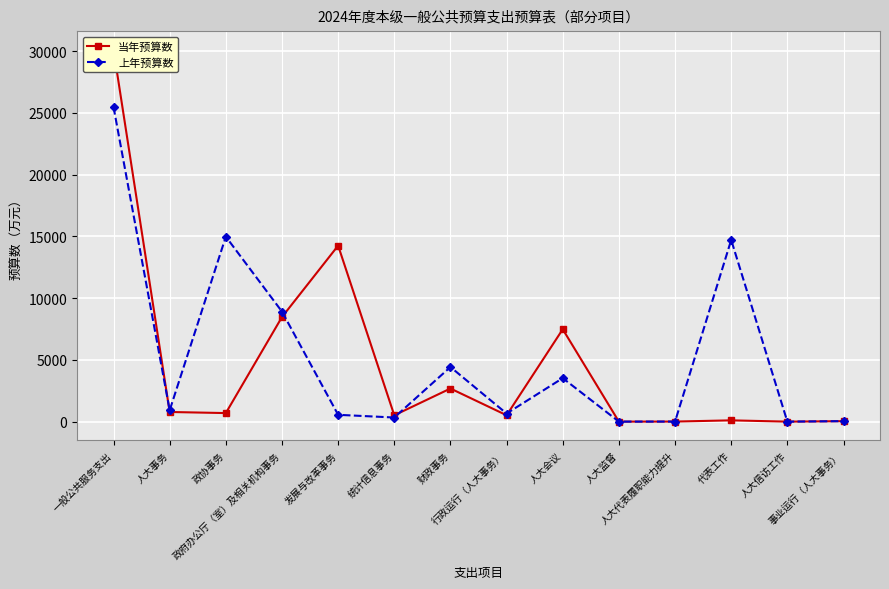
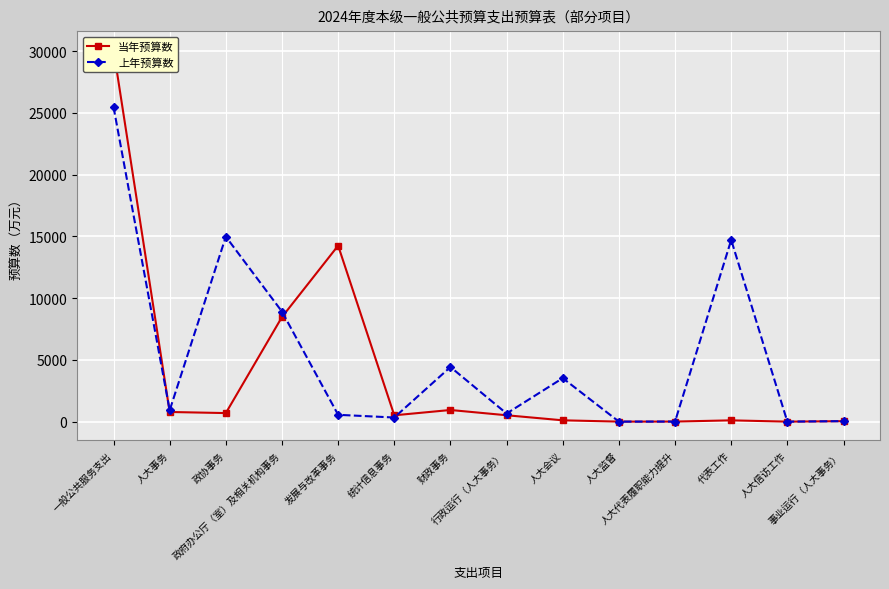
  {
    "当年预算数": {
      "政协事务": 700,
      "政府办公厅（室）及相关机构事务": 8500,
      "发展与改革事务": 14300,
-     "财政事务": 2700,
-     "人大会议": 7500,
+     "财政事务": 900,
+     "人大会议": 100,
      "代表工作": 100
    },
    "上年预算数": {
      "一般公共服务支出": 25500,
      "政协事务": 15000,
      "政府办公厅（室）及相关机构事务": 8900,
      "发展与改革事务": 600,
      "财政事务": 4400,
      "人大会议": 3500,
      "代表工作": 14700
    }
  }
